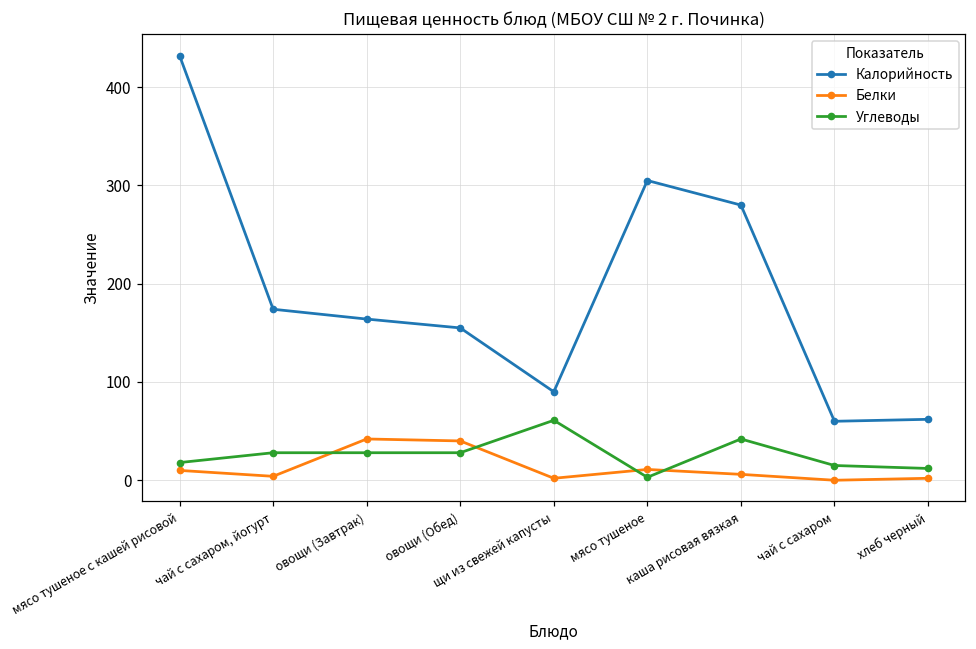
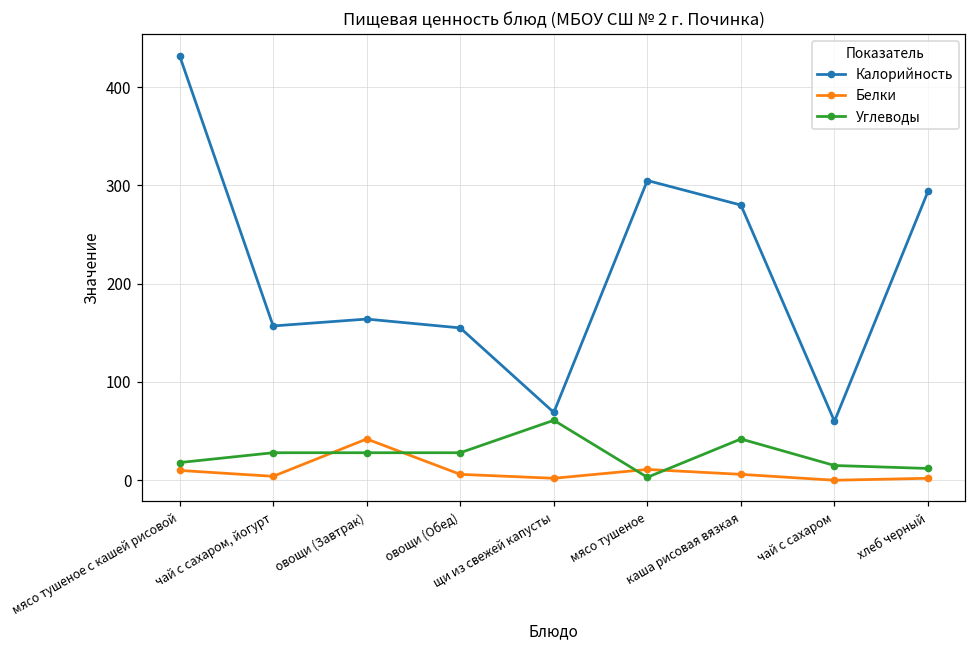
  {
    "Калорийность": {
      "мясо тушеное с кашей рисовой": 430,
-     "чай с сахаром, йогурт": 170,
+     "чай с сахаром, йогурт": 160,
      "овощи (Завтрак)": 160,
      "овощи (Обед)": 160,
-     "щи из свежей капусты": 90,
+     "щи из свежей капусты": 70,
      "мясо тушеное": 310,
      "каша рисовая вязкая": 280,
      "чай с сахаром": 60,
-     "хлеб черный": 60
+     "хлеб черный": 290
    },
    "Белки": {
      "мясо тушеное с кашей рисовой": 10,
      "чай с сахаром, йогурт": 0,
      "овощи (Завтрак)": 40,
-     "овощи (Обед)": 40,
+     "овощи (Обед)": 10,
      "щи из свежей капусты": 0,
      "мясо тушеное": 10,
      "каша рисовая вязкая": 10,
      "чай с сахаром": 0,
      "хлеб черный": 0
    },
    "Углеводы": {
      "мясо тушеное с кашей рисовой": 20,
      "чай с сахаром, йогурт": 30,
      "овощи (Завтрак)": 30,
      "овощи (Обед)": 30,
      "щи из свежей капусты": 60,
      "мясо тушеное": 0,
      "каша рисовая вязкая": 40,
      "чай с сахаром": 20,
      "хлеб черный": 10
    }
  }
